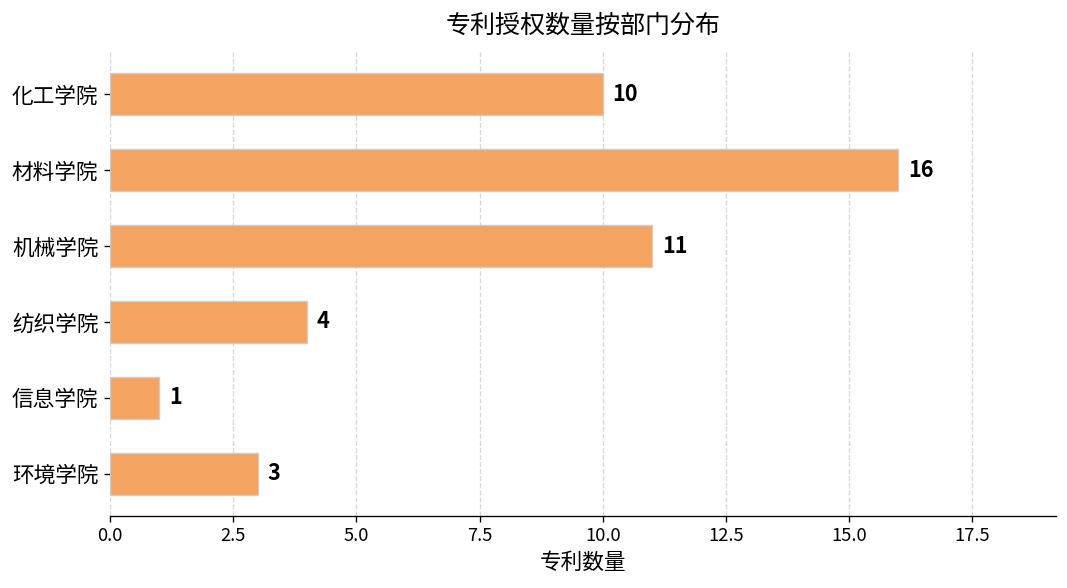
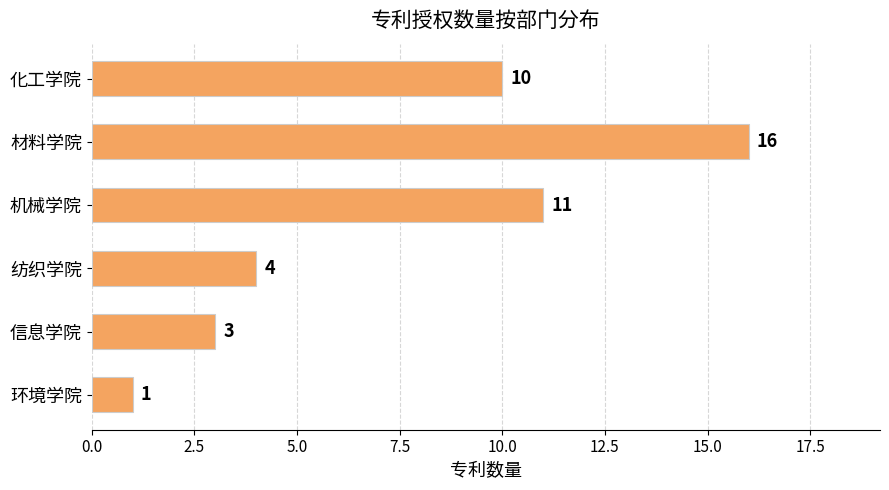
  {
    "化工学院": 10,
    "材料学院": 16,
    "机械学院": 11,
    "纺织学院": 4,
-   "信息学院": 1,
-   "环境学院": 3
+   "信息学院": 3,
+   "环境学院": 1
  }
